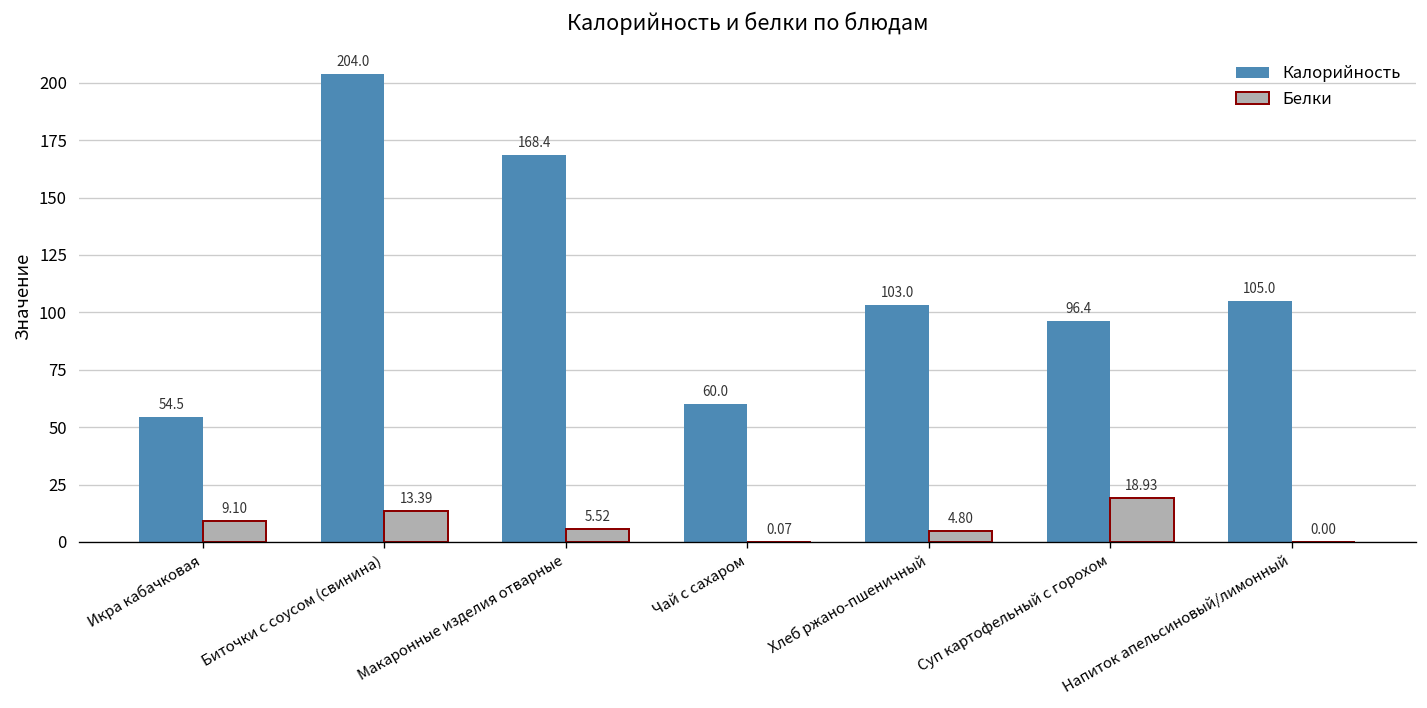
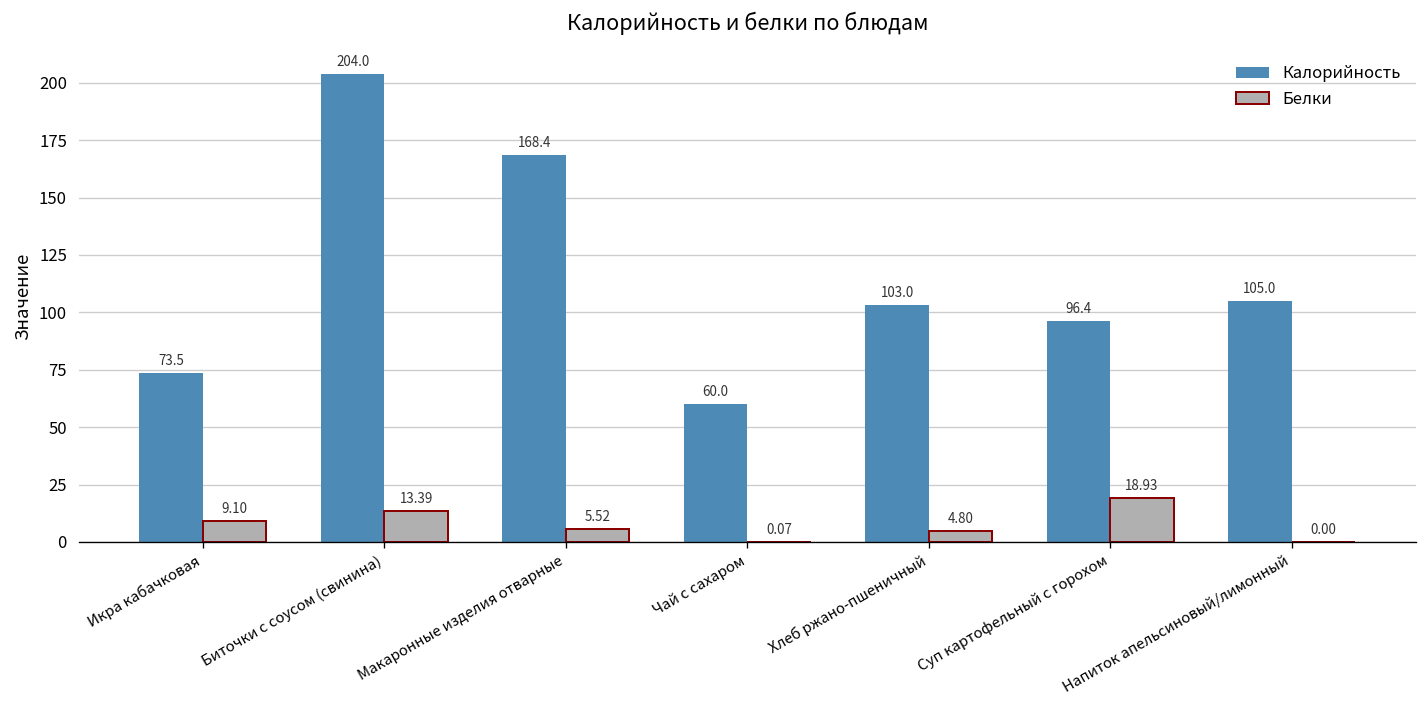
  {
    "Калорийность": {
-     "Икра кабачковая": 54.5,
+     "Икра кабачковая": 73.5,
      "Биточки с соусом (свинина)": 204.0,
      "Макаронные изделия отварные": 168.4,
      "Чай с сахаром": 60.0,
      "Хлеб ржано-пшеничный": 103.0,
      "Суп картофельный с горохом": 96.4,
      "Напиток апельсиновый/лимонный": 105.0
    },
    "Белки": {
      "Икра кабачковая": 9.10,
      "Биточки с соусом (свинина)": 13.39,
      "Макаронные изделия отварные": 5.52,
      "Чай с сахаром": 0.07,
      "Хлеб ржано-пшеничный": 4.80,
      "Суп картофельный с горохом": 18.93,
      "Напиток апельсиновый/лимонный": 0.00
    }
  }
